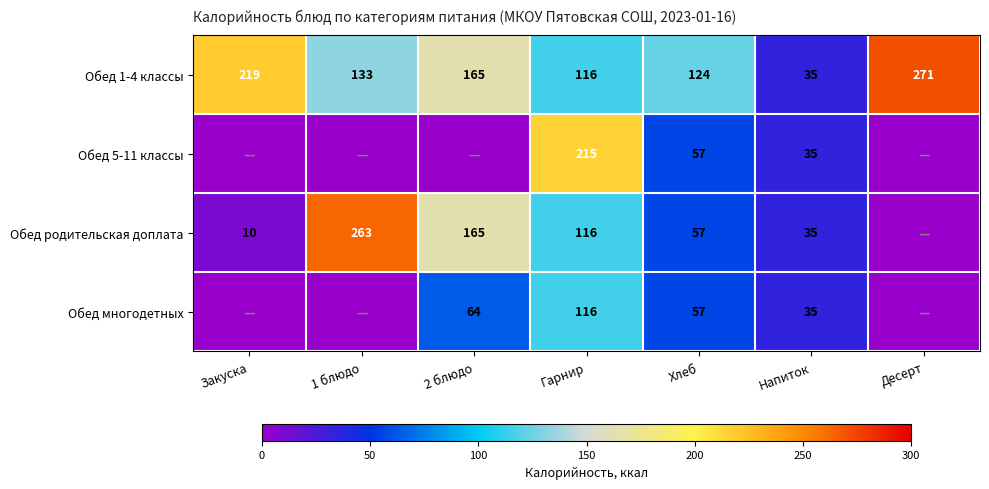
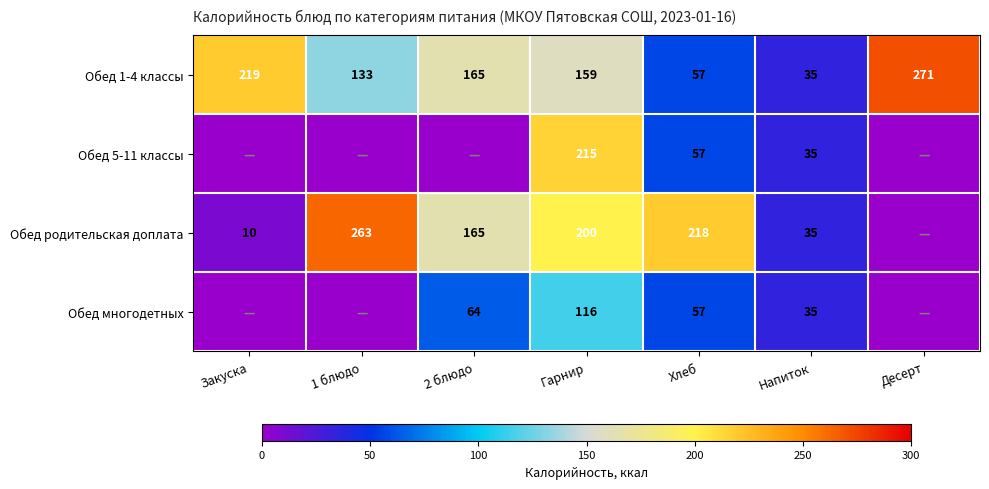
  {
    "Обед 1-4 классы": {
      "Закуска": 219,
      "1 блюдо": 133,
      "2 блюдо": 165,
-     "Гарнир": 116,
-     "Хлеб": 124,
+     "Гарнир": 159,
+     "Хлеб": 57,
      "Напиток": 35,
      "Десерт": 271
    },
    "Обед 5-11 классы": {
      "Гарнир": 215,
      "Хлеб": 57,
      "Напиток": 35
    },
    "Обед родительская доплата": {
      "Закуска": 10,
      "1 блюдо": 263,
      "2 блюдо": 165,
-     "Гарнир": 116,
-     "Хлеб": 57,
+     "Гарнир": 200,
+     "Хлеб": 218,
      "Напиток": 35
    },
    "Обед многодетных": {
      "2 блюдо": 64,
      "Гарнир": 116,
      "Хлеб": 57,
      "Напиток": 35
    }
  }
